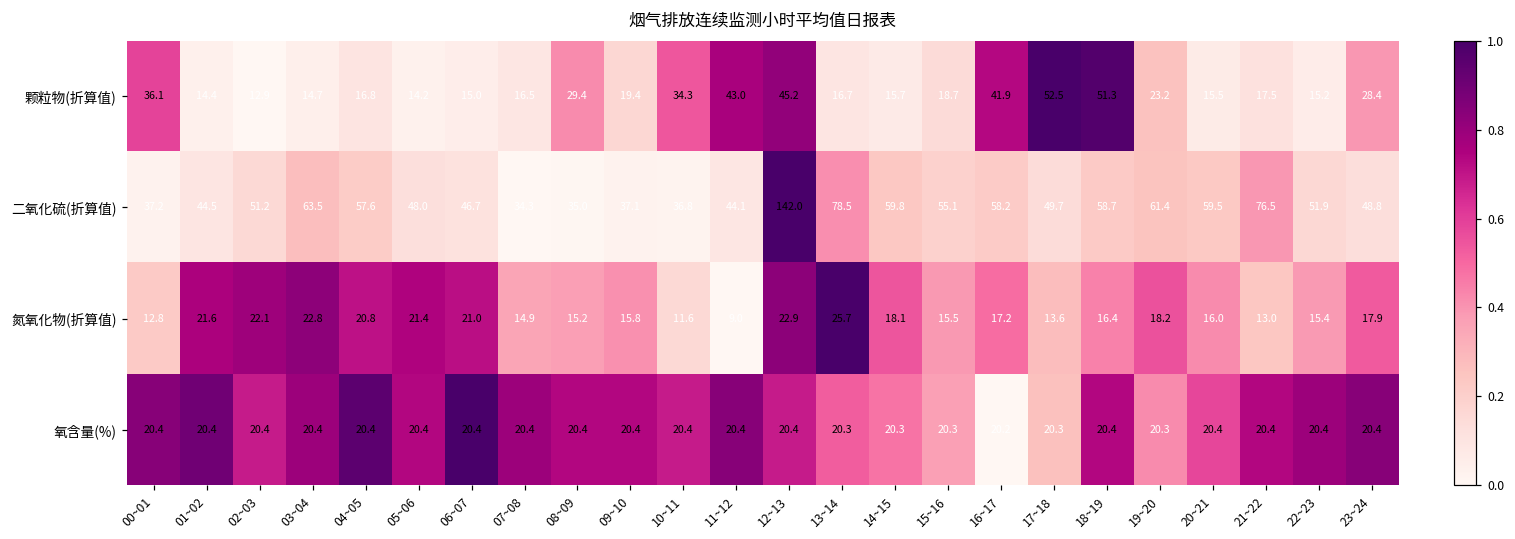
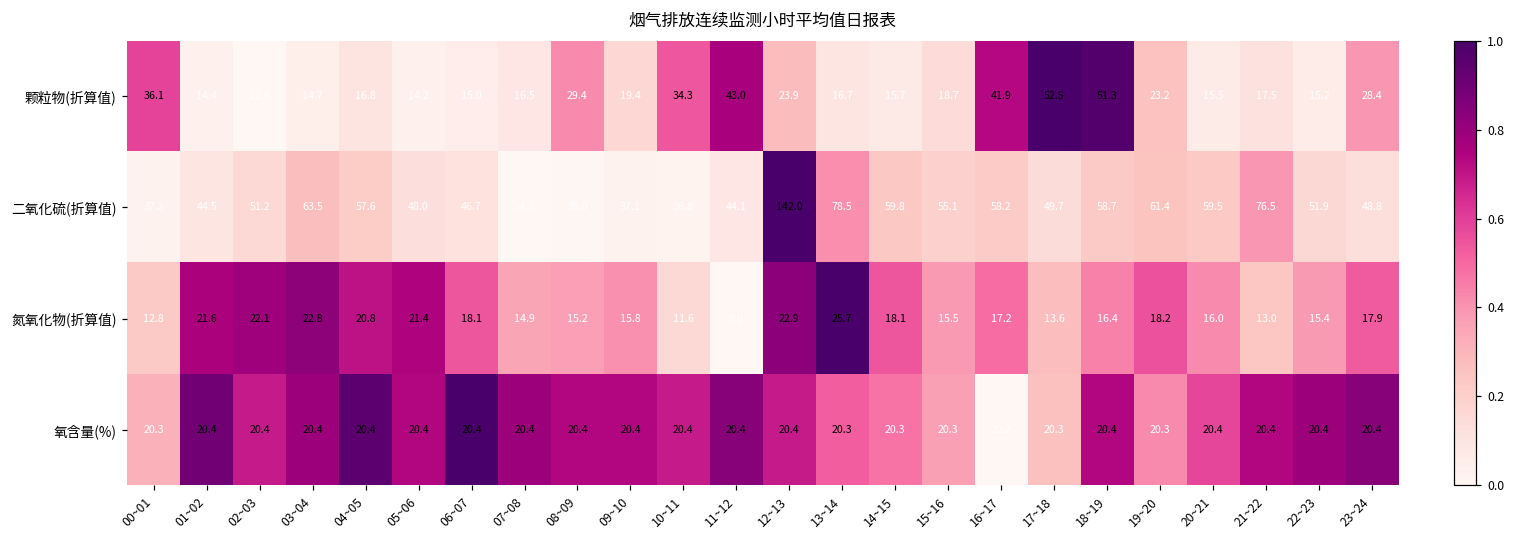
  {
    "颗粒物(折算值)": {
      "00~01": 36.1,
      "08~09": 29.4,
      "10~11": 34.3,
      "11~12": 43.0,
-     "12~13": 45.2,
+     "12~13": 23.9,
      "16~17": 41.9,
      "17~18": 52.5,
      "18~19": 51.3,
      "19~20": 23.2,
      "23~24": 28.4
    },
    "二氧化硫(折算值)": {
      "03~04": 63.5,
      "04~05": 57.6,
      "12~13": 142.0,
      "13~14": 78.5,
      "14~15": 59.8,
      "15~16": 55.1,
      "16~17": 58.2,
      "18~19": 58.7,
      "19~20": 61.4,
      "20~21": 59.5,
      "21~22": 76.5
    },
    "氮氧化物(折算值)": {
      "00~01": 12.8,
      "01~02": 21.6,
      "02~03": 22.1,
      "03~04": 22.8,
      "04~05": 20.8,
      "05~06": 21.4,
-     "06~07": 21.0,
+     "06~07": 18.1,
      "07~08": 14.9,
      "08~09": 15.2,
      "09~10": 15.8,
      "12~13": 22.9,
      "13~14": 25.7,
      "14~15": 18.1,
      "15~16": 15.5,
      "16~17": 17.2,
      "17~18": 13.6,
      "18~19": 16.4,
      "19~20": 18.2,
      "20~21": 16.0,
      "21~22": 13.0,
      "22~23": 15.4,
      "23~24": 17.9
    },
    "氧含量(%)": {
-     "00~01": 20.4,
+     "00~01": 20.3,
      "01~02": 20.4,
      "02~03": 20.4,
      "03~04": 20.4,
      "04~05": 20.4,
      "05~06": 20.4,
      "06~07": 20.4,
      "07~08": 20.4,
      "08~09": 20.4,
      "09~10": 20.4,
      "10~11": 20.4,
      "11~12": 20.4,
      "12~13": 20.4,
      "13~14": 20.3,
      "14~15": 20.3,
      "15~16": 20.3,
      "17~18": 20.3,
      "18~19": 20.4,
      "19~20": 20.3,
      "20~21": 20.4,
      "21~22": 20.4,
      "22~23": 20.4,
      "23~24": 20.4
    }
  }
